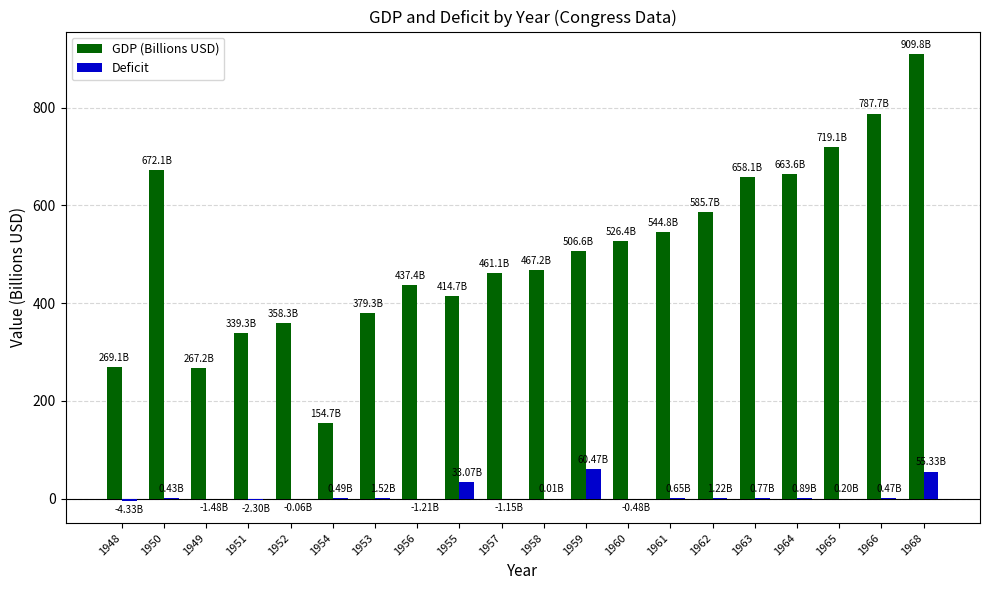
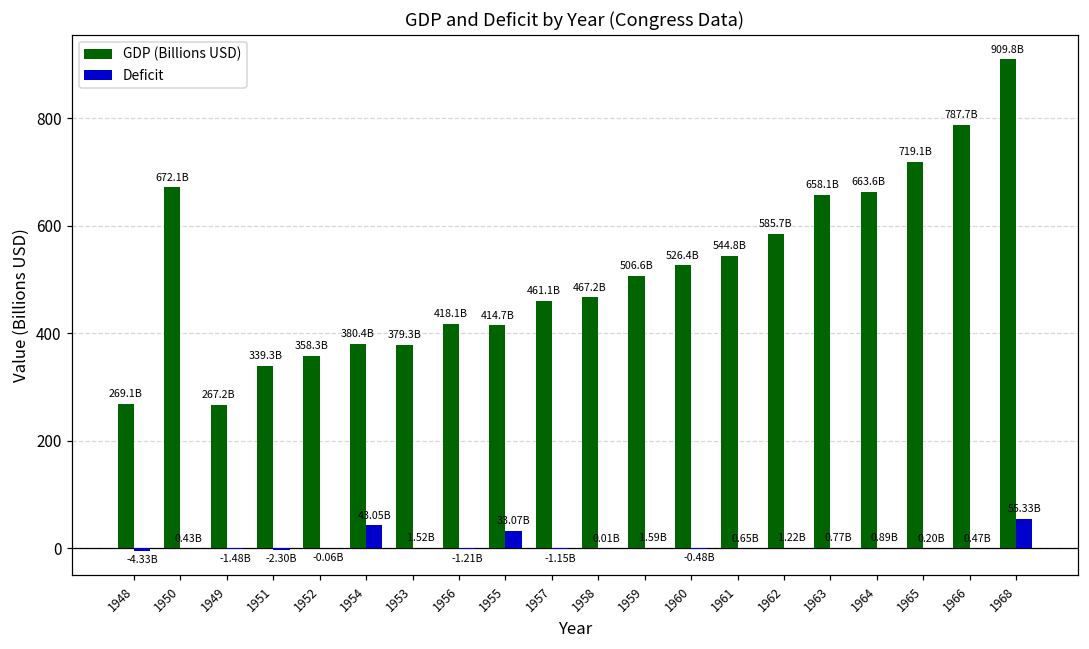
  {
    "GDP (Billions USD)": {
      "1948": "269.1B",
      "1950": "672.1B",
      "1949": "267.2B",
      "1951": "339.3B",
      "1952": "358.3B",
-     "1954": "154.7B",
+     "1954": "380.4B",
      "1953": "379.3B",
-     "1956": "437.4B",
+     "1956": "418.1B",
      "1955": "414.7B",
      "1957": "461.1B",
      "1958": "467.2B",
      "1959": "506.6B",
      "1960": "526.4B",
      "1961": "544.8B",
      "1962": "585.7B",
      "1963": "658.1B",
      "1964": "663.6B",
      "1965": "719.1B",
      "1966": "787.7B",
      "1968": "909.8B"
    },
    "Deficit": {
      "1948": "-4.33B",
      "1950": "0.43B",
      "1949": "-1.48B",
      "1951": "-2.30B",
      "1952": "-0.06B",
-     "1954": "0.49B",
+     "1954": "43.05B",
      "1953": "1.52B",
      "1956": "-1.21B",
      "1955": "33.07B",
      "1957": "-1.15B",
      "1958": "0.01B",
-     "1959": "60.47B",
+     "1959": "1.59B",
      "1960": "-0.48B",
      "1961": "0.65B",
      "1962": "1.22B",
      "1963": "0.77B",
      "1964": "0.89B",
      "1965": "0.20B",
      "1966": "0.47B",
      "1968": "55.33B"
    }
  }
